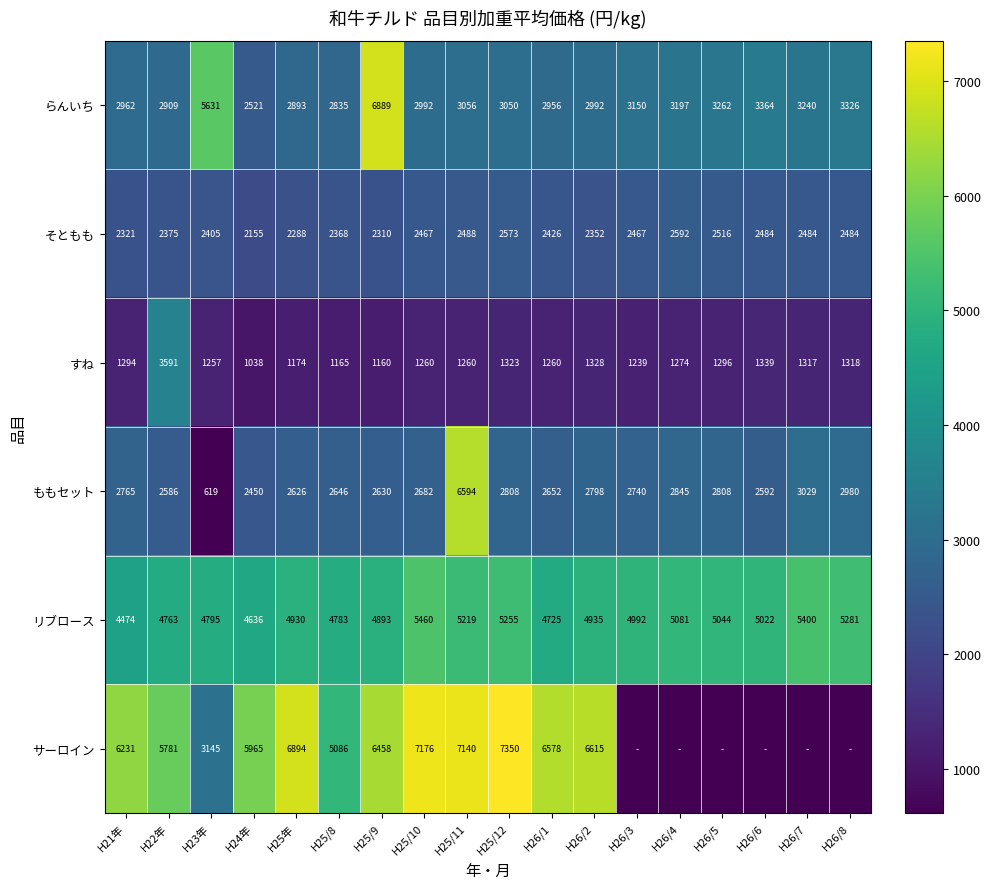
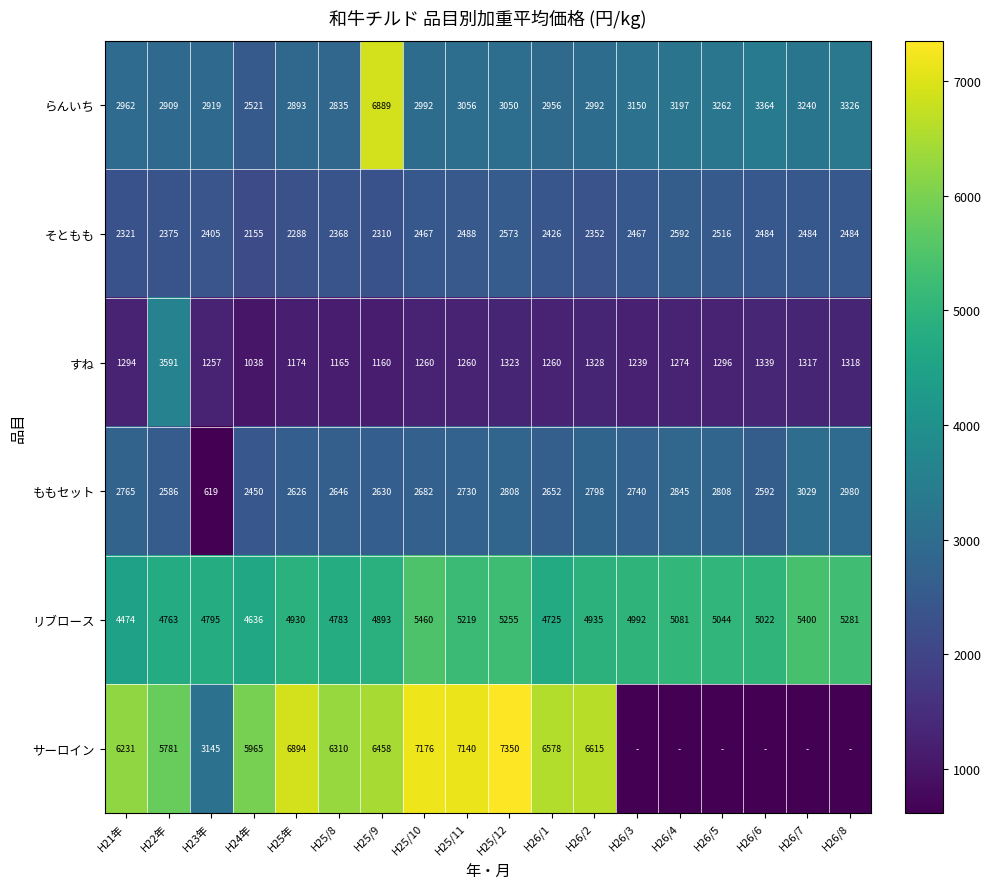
  {
    "らんいち": {
      "H21年": 2962,
      "H22年": 2909,
-     "H23年": 5631,
+     "H23年": 2919,
      "H24年": 2521,
      "H25年": 2893,
      "H25/8": 2835,
      "H25/9": 6889,
      "H25/10": 2992,
      "H25/11": 3056,
      "H25/12": 3050,
      "H26/1": 2956,
      "H26/2": 2992,
      "H26/3": 3150,
      "H26/4": 3197,
      "H26/5": 3262,
      "H26/6": 3364,
      "H26/7": 3240,
      "H26/8": 3326
    },
    "そともも": {
      "H21年": 2321,
      "H22年": 2375,
      "H23年": 2405,
      "H24年": 2155,
      "H25年": 2288,
      "H25/8": 2368,
      "H25/9": 2310,
      "H25/10": 2467,
      "H25/11": 2488,
      "H25/12": 2573,
      "H26/1": 2426,
      "H26/2": 2352,
      "H26/3": 2467,
      "H26/4": 2592,
      "H26/5": 2516,
      "H26/6": 2484,
      "H26/7": 2484,
      "H26/8": 2484
    },
    "すね": {
      "H21年": 1294,
      "H22年": 3591,
      "H23年": 1257,
      "H24年": 1038,
      "H25年": 1174,
      "H25/8": 1165,
      "H25/9": 1160,
      "H25/10": 1260,
      "H25/11": 1260,
      "H25/12": 1323,
      "H26/1": 1260,
      "H26/2": 1328,
      "H26/3": 1239,
      "H26/4": 1274,
      "H26/5": 1296,
      "H26/6": 1339,
      "H26/7": 1317,
      "H26/8": 1318
    },
    "ももセット": {
      "H21年": 2765,
      "H22年": 2586,
      "H23年": 619,
      "H24年": 2450,
      "H25年": 2626,
      "H25/8": 2646,
      "H25/9": 2630,
      "H25/10": 2682,
-     "H25/11": 6594,
+     "H25/11": 2730,
      "H25/12": 2808,
      "H26/1": 2652,
      "H26/2": 2798,
      "H26/3": 2740,
      "H26/4": 2845,
      "H26/5": 2808,
      "H26/6": 2592,
      "H26/7": 3029,
      "H26/8": 2980
    },
    "リブロース": {
      "H21年": 4474,
      "H22年": 4763,
      "H23年": 4795,
      "H24年": 4636,
      "H25年": 4930,
      "H25/8": 4783,
      "H25/9": 4893,
      "H25/10": 5460,
      "H25/11": 5219,
      "H25/12": 5255,
      "H26/1": 4725,
      "H26/2": 4935,
      "H26/3": 4992,
      "H26/4": 5081,
      "H26/5": 5044,
      "H26/6": 5022,
      "H26/7": 5400,
      "H26/8": 5281
    },
    "サーロイン": {
      "H21年": 6231,
      "H22年": 5781,
      "H23年": 3145,
      "H24年": 5965,
      "H25年": 6894,
-     "H25/8": 5086,
+     "H25/8": 6310,
      "H25/9": 6458,
      "H25/10": 7176,
      "H25/11": 7140,
      "H25/12": 7350,
      "H26/1": 6578,
      "H26/2": 6615
    }
  }
